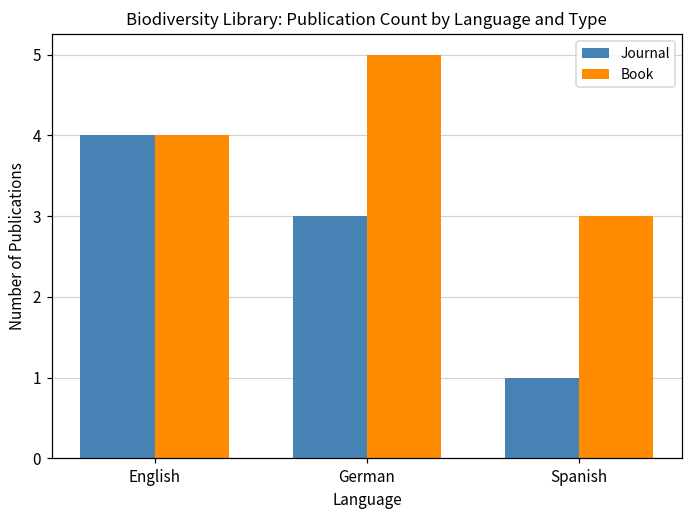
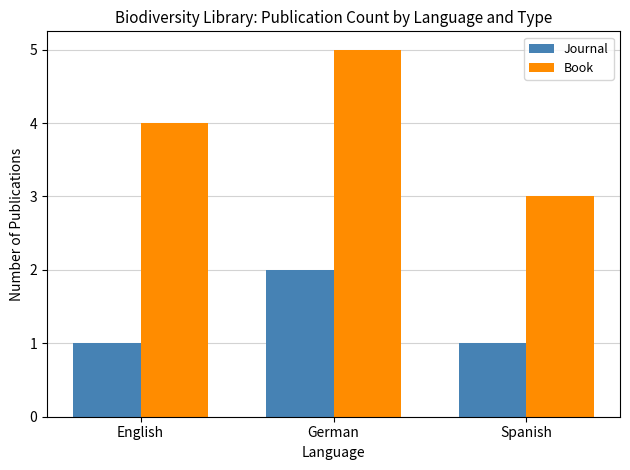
  {
    "Journal": {
-     "English": 4,
-     "German": 3,
+     "English": 1,
+     "German": 2,
      "Spanish": 1
    },
    "Book": {
      "English": 4,
      "German": 5,
      "Spanish": 3
    }
  }
